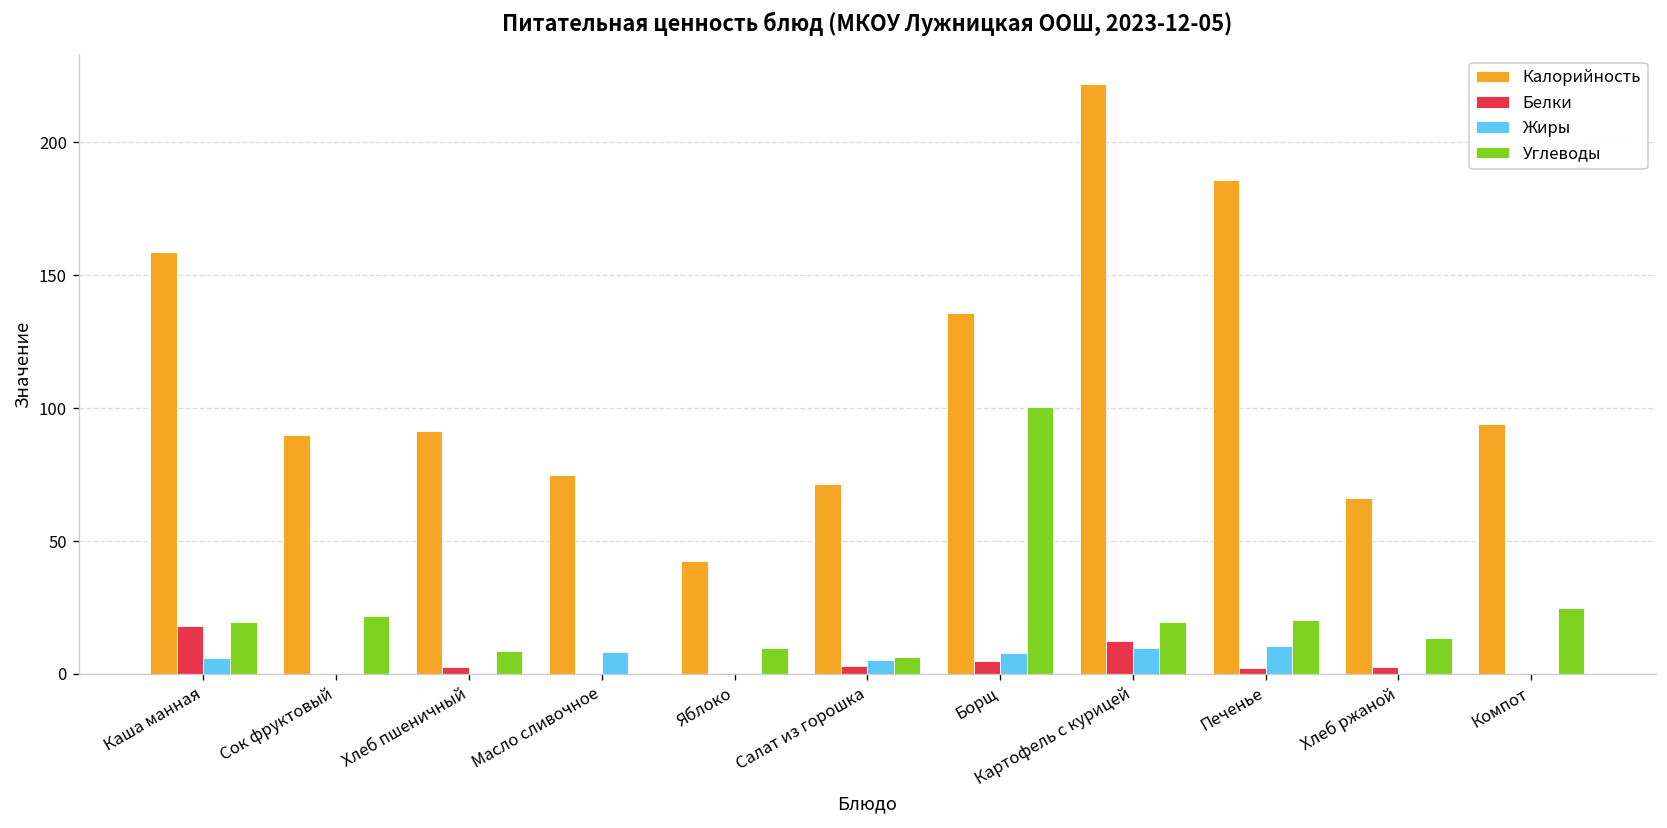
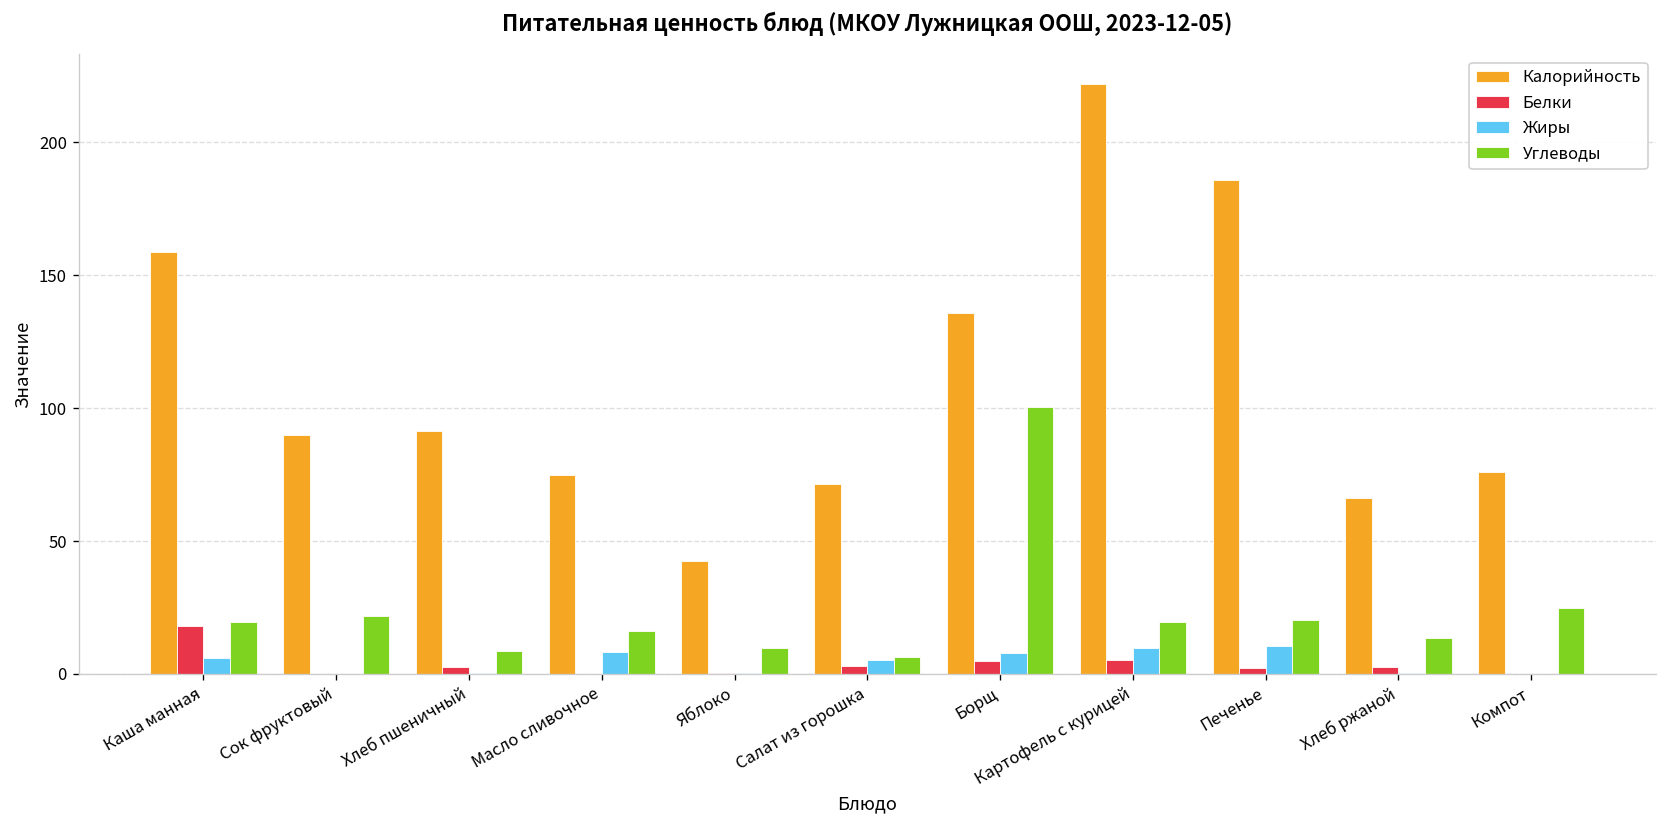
  {
    "Калорийность": {
      "Каша манная": 159,
      "Сок фруктовый": 90,
      "Хлеб пшеничный": 91,
      "Масло сливочное": 75,
      "Яблоко": 43,
      "Салат из горошка": 71,
      "Борщ": 136,
      "Картофель с курицей": 222,
      "Печенье": 186,
      "Хлеб ржаной": 66,
-     "Компот": 94
+     "Компот": 76
    },
    "Белки": {
      "Каша манная": 18,
      "Сок фруктовый": 0,
      "Хлеб пшеничный": 3,
      "Масло сливочное": 0,
      "Салат из горошка": 3,
      "Борщ": 5,
-     "Картофель с курицей": 13,
+     "Картофель с курицей": 5,
      "Печенье": 2,
      "Хлеб ржаной": 3
    },
    "Жиры": {
      "Каша манная": 6,
      "Сок фруктовый": 0,
      "Масло сливочное": 8,
      "Салат из горошка": 5,
      "Борщ": 8,
      "Картофель с курицей": 10,
      "Печенье": 11,
      "Компот": 0
    },
    "Углеводы": {
      "Каша манная": 20,
      "Сок фруктовый": 22,
      "Хлеб пшеничный": 9,
-     "Масло сливочное": 0,
+     "Масло сливочное": 16,
      "Яблоко": 10,
      "Салат из горошка": 6,
      "Борщ": 101,
      "Картофель с курицей": 19,
      "Печенье": 21,
      "Хлеб ржаной": 13,
      "Компот": 25
    }
  }
